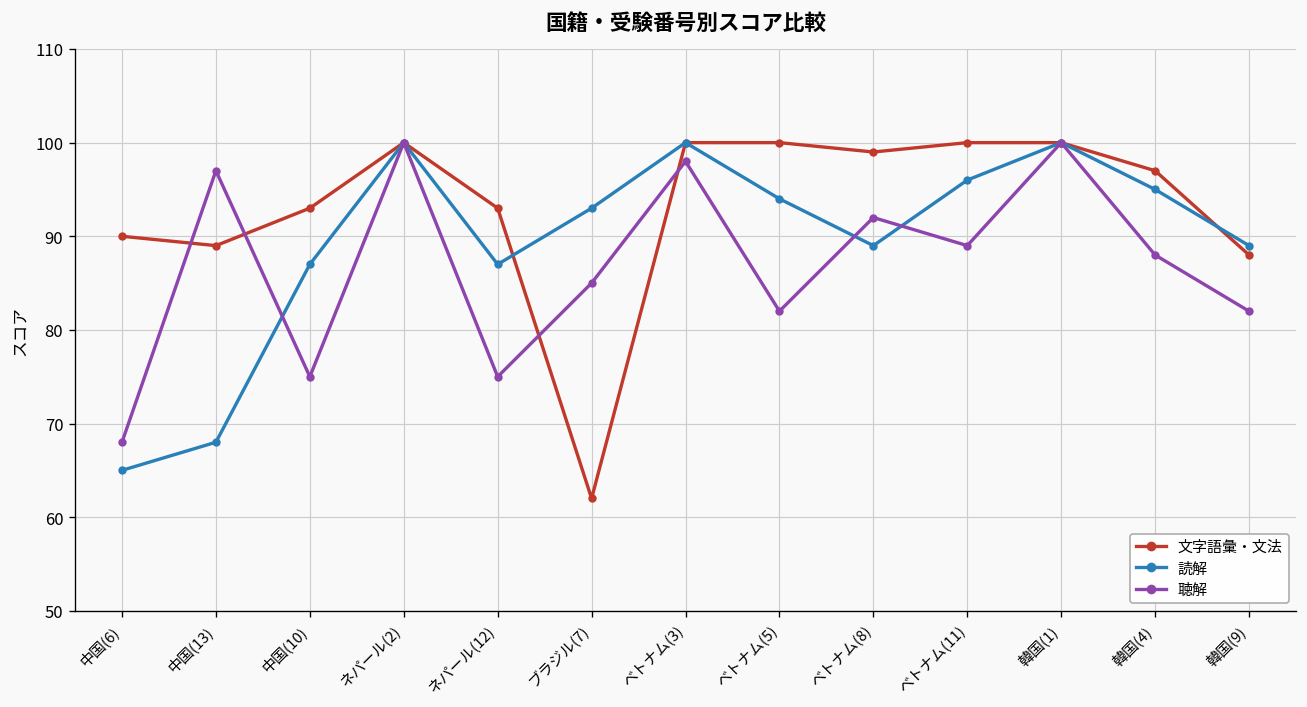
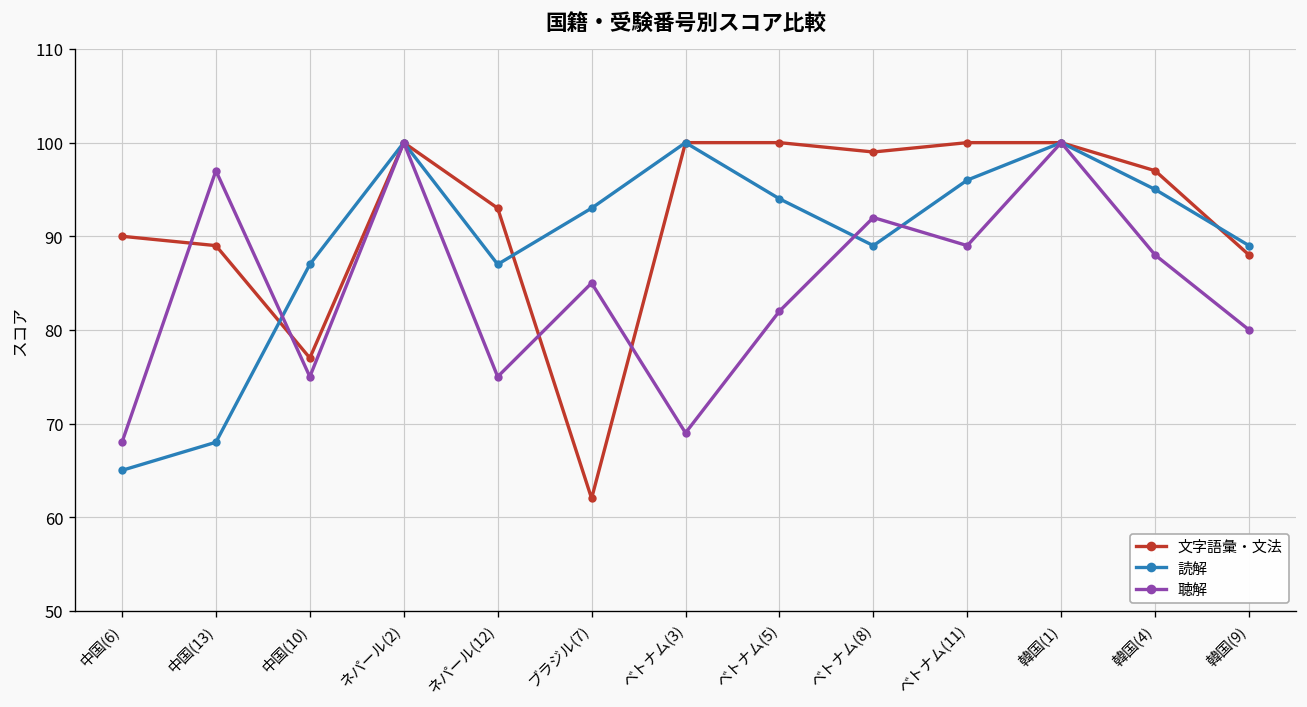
  {
    "文字語彙・文法": {
      "中国(6)": 90,
      "中国(13)": 89,
-     "中国(10)": 93,
+     "中国(10)": 77,
      "ネパール(12)": 93,
      "ブラジル(7)": 62,
      "ベトナム(5)": 100,
      "ベトナム(8)": 99,
      "ベトナム(11)": 100,
      "韓国(4)": 97,
      "韓国(9)": 88
    },
    "読解": {
      "中国(6)": 65,
      "中国(13)": 68,
      "中国(10)": 87,
      "ネパール(12)": 87,
      "ブラジル(7)": 93,
      "ベトナム(5)": 94,
      "ベトナム(8)": 89,
      "ベトナム(11)": 96,
      "韓国(4)": 95,
      "韓国(9)": 89
    },
    "聴解": {
      "中国(6)": 68,
      "中国(13)": 97,
      "中国(10)": 75,
      "ネパール(12)": 75,
      "ブラジル(7)": 85,
-     "ベトナム(3)": 98,
+     "ベトナム(3)": 69,
      "ベトナム(5)": 82,
      "ベトナム(8)": 92,
      "ベトナム(11)": 89,
      "韓国(4)": 88,
-     "韓国(9)": 82
+     "韓国(9)": 80
    }
  }
